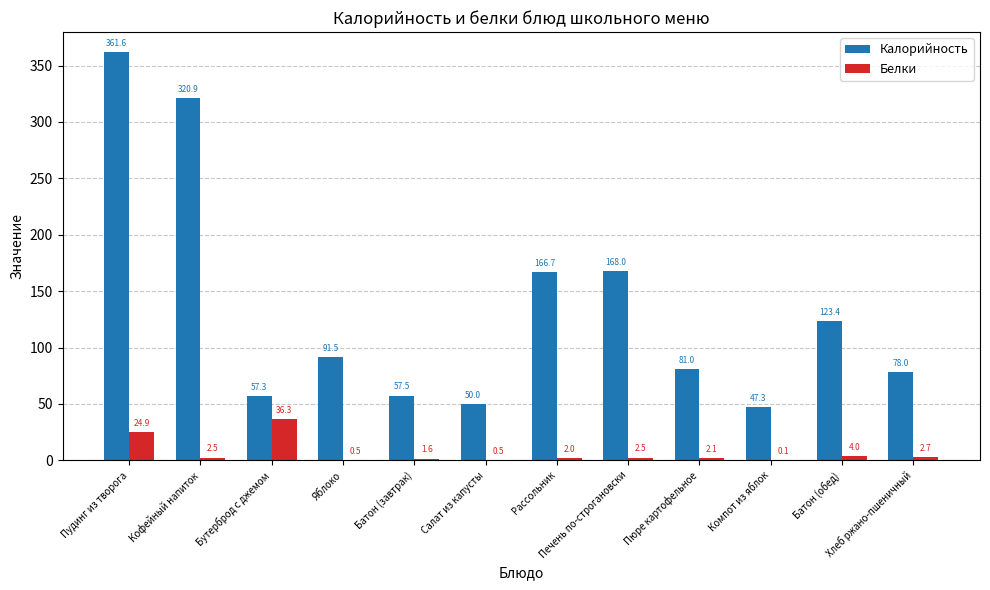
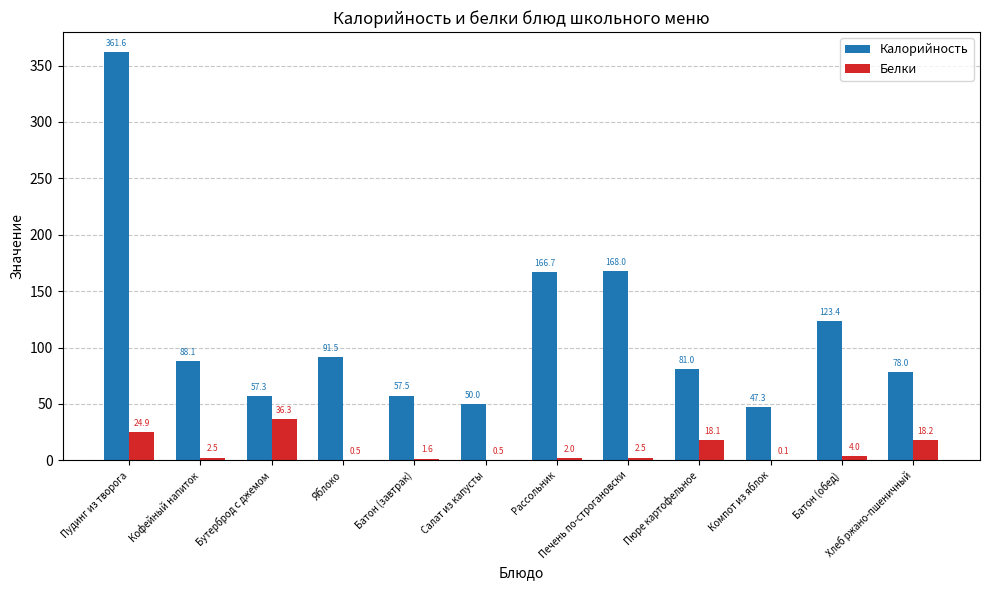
  {
    "Калорийность": {
      "Пудинг из творога": 361.6,
-     "Кофейный напиток": 320.9,
+     "Кофейный напиток": 88.1,
      "Бутерброд с джемом": 57.3,
      "Яблоко": 91.5,
      "Батон (завтрак)": 57.5,
      "Салат из капусты": 50.0,
      "Рассольник": 166.7,
      "Печень по-строгановски": 168.0,
      "Пюре картофельное": 81.0,
      "Компот из яблок": 47.3,
      "Батон (обед)": 123.4,
      "Хлеб ржано-пшеничный": 78.0
    },
    "Белки": {
      "Пудинг из творога": 24.9,
      "Кофейный напиток": 2.5,
      "Бутерброд с джемом": 36.3,
      "Яблоко": 0.5,
      "Батон (завтрак)": 1.6,
      "Салат из капусты": 0.5,
      "Рассольник": 2.0,
      "Печень по-строгановски": 2.5,
-     "Пюре картофельное": 2.1,
+     "Пюре картофельное": 18.1,
      "Компот из яблок": 0.1,
      "Батон (обед)": 4.0,
-     "Хлеб ржано-пшеничный": 2.7
+     "Хлеб ржано-пшеничный": 18.2
    }
  }
